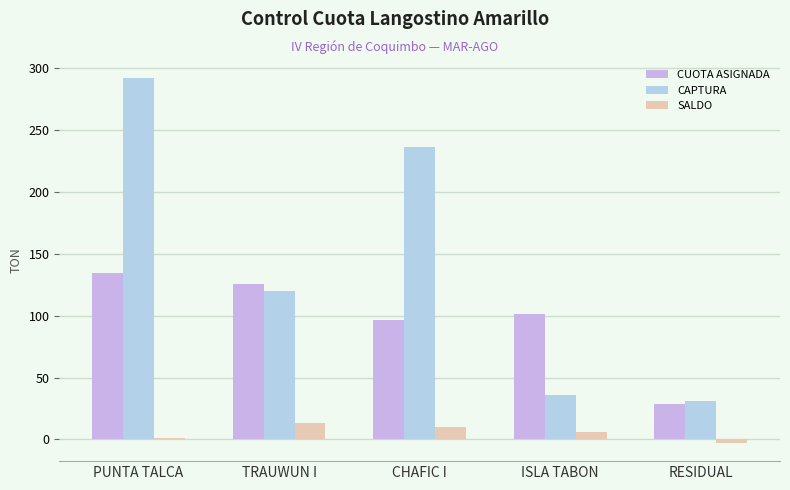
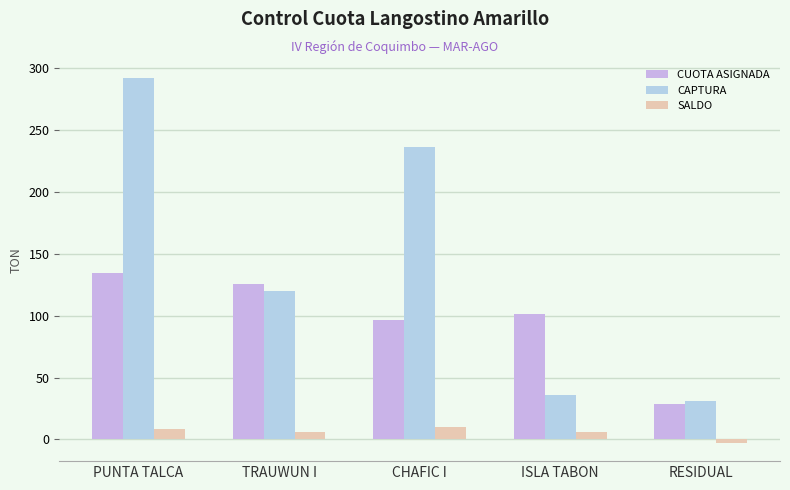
  {
    "SALDO": {
-     "PUNTA TALCA": 1,
-     "TRAUWUN I": 13,
+     "PUNTA TALCA": 8,
+     "TRAUWUN I": 6,
      "CHAFIC I": 10,
      "ISLA TABON": 6,
      "RESIDUAL": -3
    }
  }
